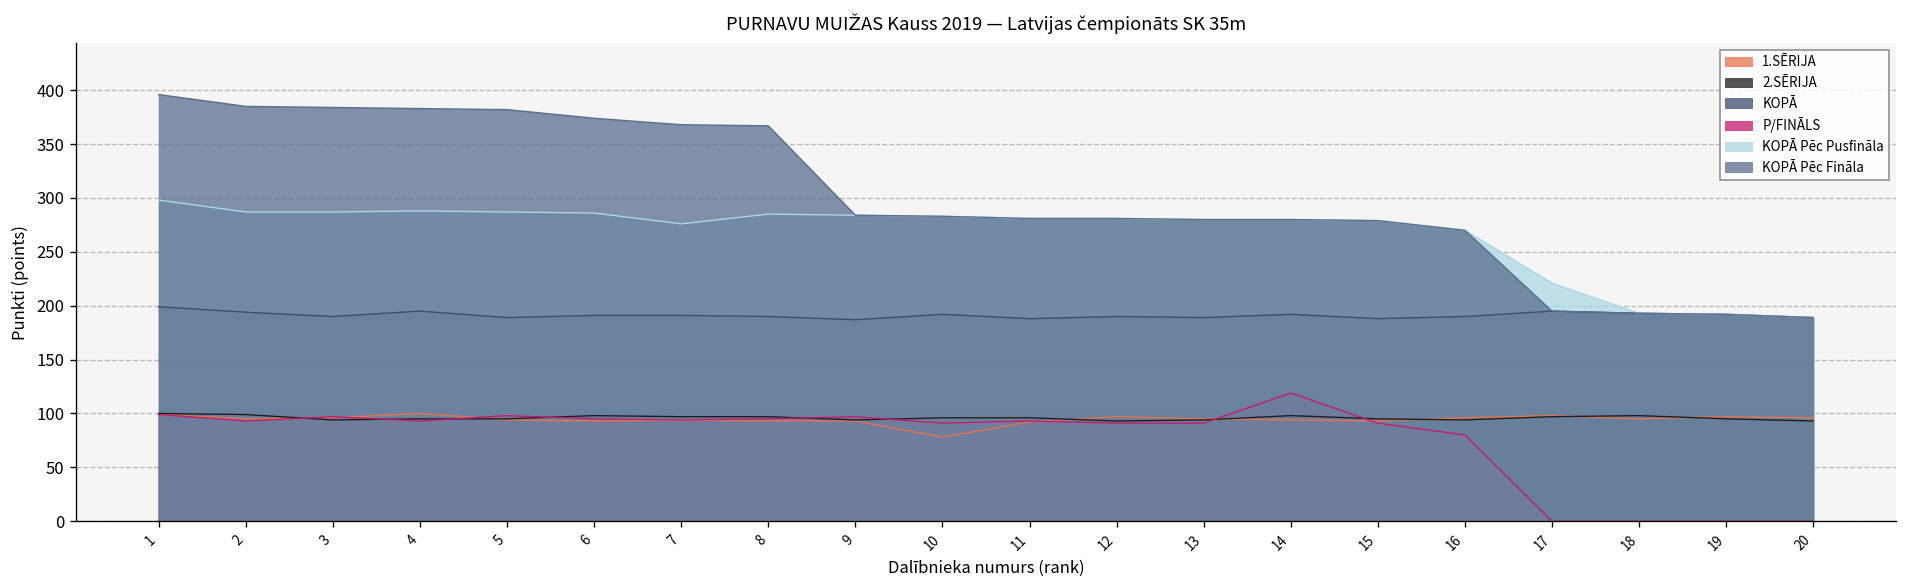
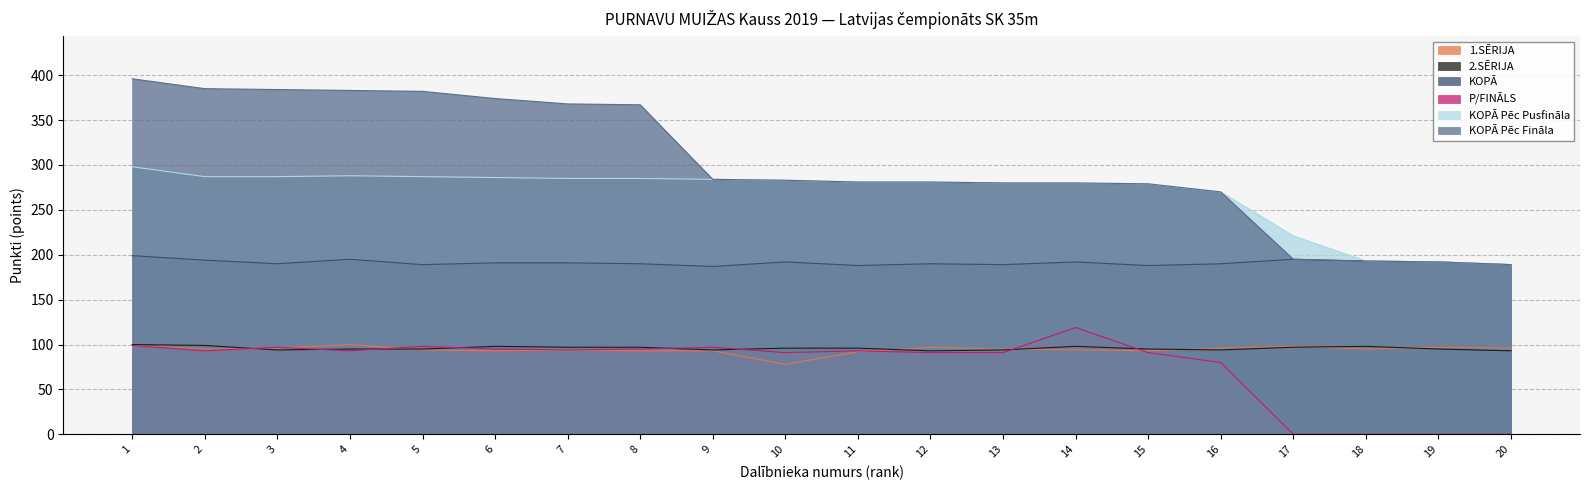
  {
    "1.SĒRIJA": {
      "4": 100,
      "10": 80,
      "12": 100,
      "14": 90,
      "18": 100,
      "20": 100
    },
    "2.SĒRIJA": {
      "2": 100,
      "6": 100,
      "7": 100,
      "10": 100,
      "11": 100,
      "14": 100,
      "18": 100,
      "20": 90
    },
    "P/FINĀLS": {
      "5": 100,
      "9": 100,
      "10": 90,
      "13": 90,
      "14": 120,
      "16": 80,
      "17": 0,
      "18": 0,
      "19": 0,
      "20": 0
    },
    "KOPĀ Pēc Pusfināla": {
      "1": 300,
      "2": 290,
      "3": 290,
      "4": 290,
      "5": 290,
      "6": 290,
-     "7": 280,
+     "7": 290,
      "8": 290,
      "17": 220
    }
  }
